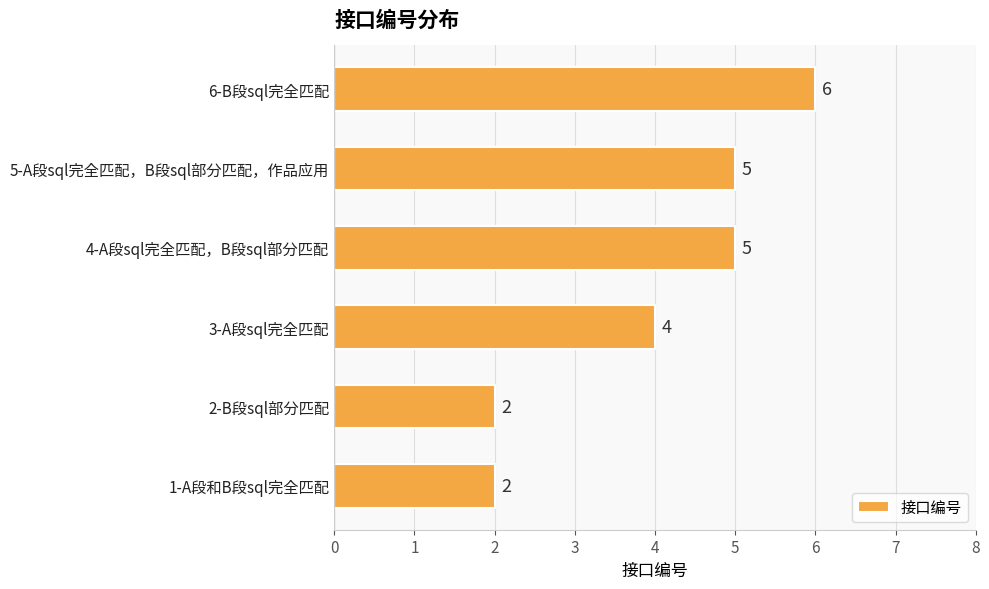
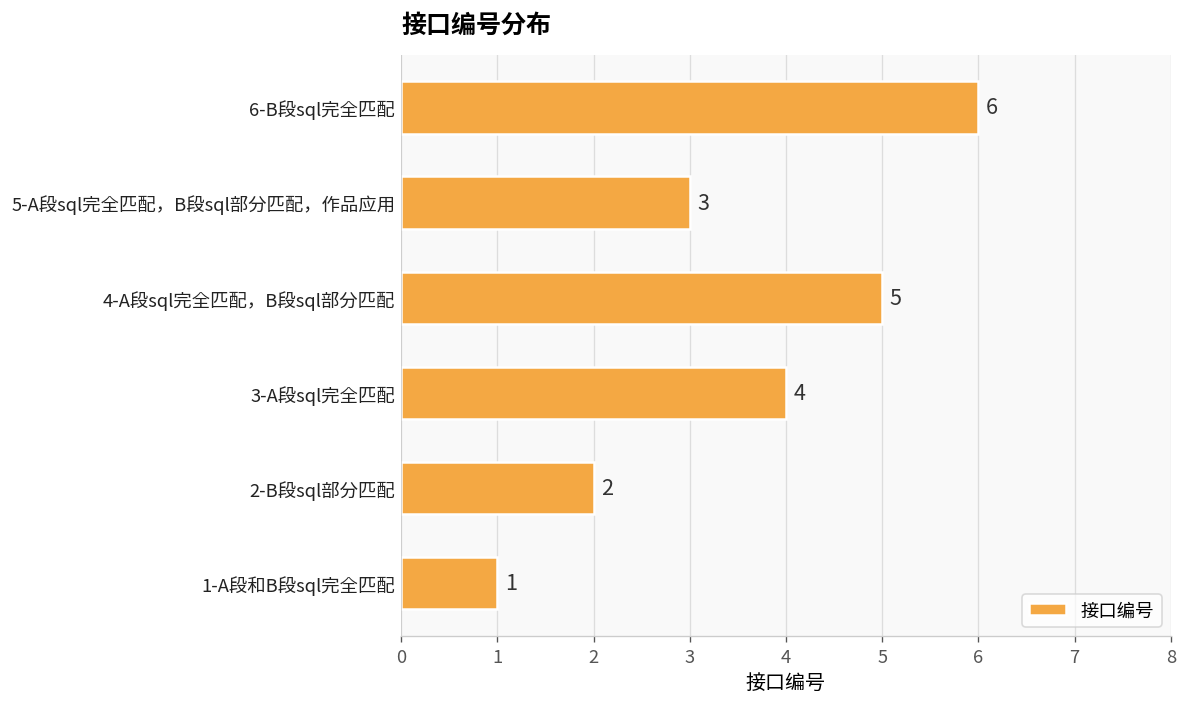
  {
    "6-B段sql完全匹配": 6,
-   "5-A段sql完全匹配，B段sql部分匹配，作品应用": 5,
+   "5-A段sql完全匹配，B段sql部分匹配，作品应用": 3,
    "4-A段sql完全匹配，B段sql部分匹配": 5,
    "3-A段sql完全匹配": 4,
    "2-B段sql部分匹配": 2,
-   "1-A段和B段sql完全匹配": 2
+   "1-A段和B段sql完全匹配": 1
  }
